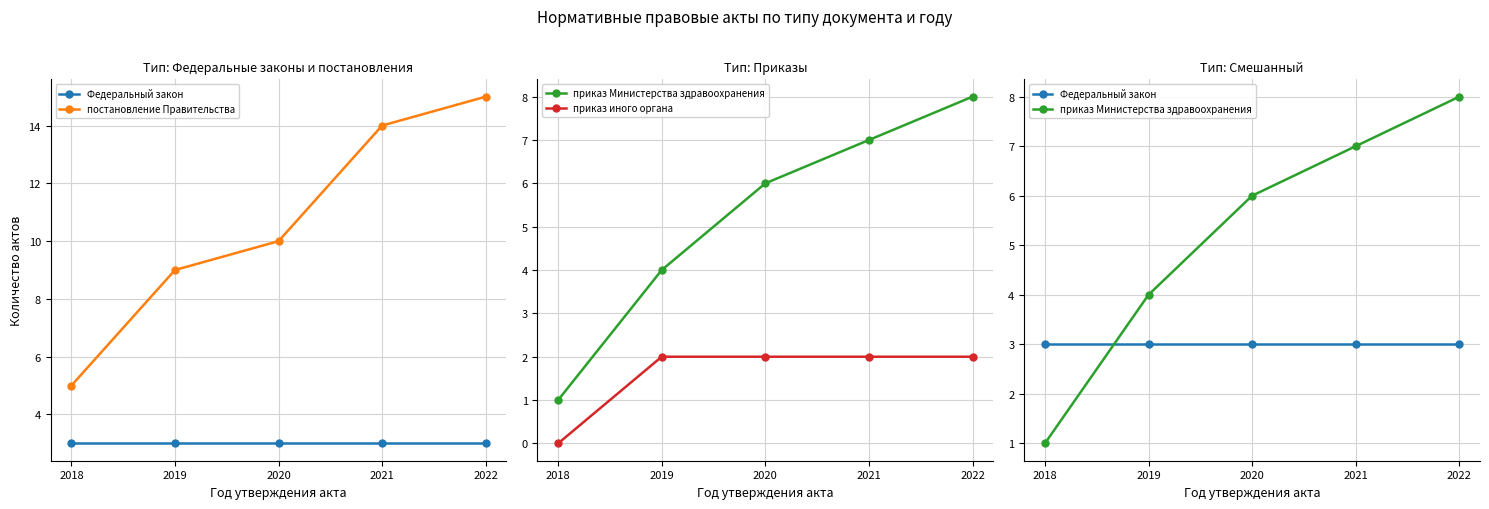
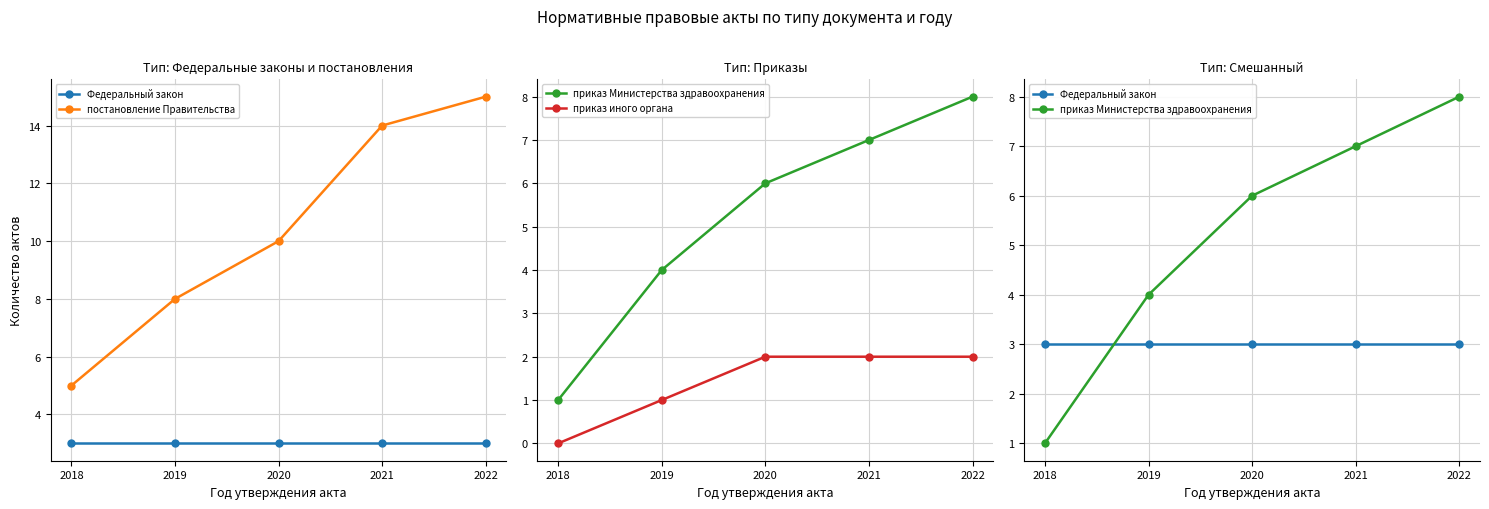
  {
    "Тип: Федеральные законы и постановления": {
      "Федеральный закон": {
        "2018": 3,
        "2019": 3,
        "2020": 3,
        "2021": 3,
        "2022": 3
      },
      "постановление Правительства": {
        "2018": 5,
-       "2019": 9,
+       "2019": 8,
        "2020": 10,
        "2021": 14,
        "2022": 15
      }
    },
    "Тип: Приказы": {
      "приказ Министерства здравоохранения": {
        "2018": 1,
        "2019": 4,
        "2020": 6,
        "2021": 7,
        "2022": 8
      },
      "приказ иного органа": {
        "2018": 0,
-       "2019": 2,
+       "2019": 1,
        "2020": 2,
        "2021": 2,
        "2022": 2
      }
    },
    "Тип: Смешанный": {
      "Федеральный закон": {
        "2018": 3.0,
        "2019": 3.0,
        "2020": 3.0,
        "2021": 3.0,
        "2022": 3.0
      },
      "приказ Министерства здравоохранения": {
        "2018": 1.0,
        "2019": 4.0,
        "2020": 6.0,
        "2021": 7.0,
        "2022": 8.0
      }
    }
  }
